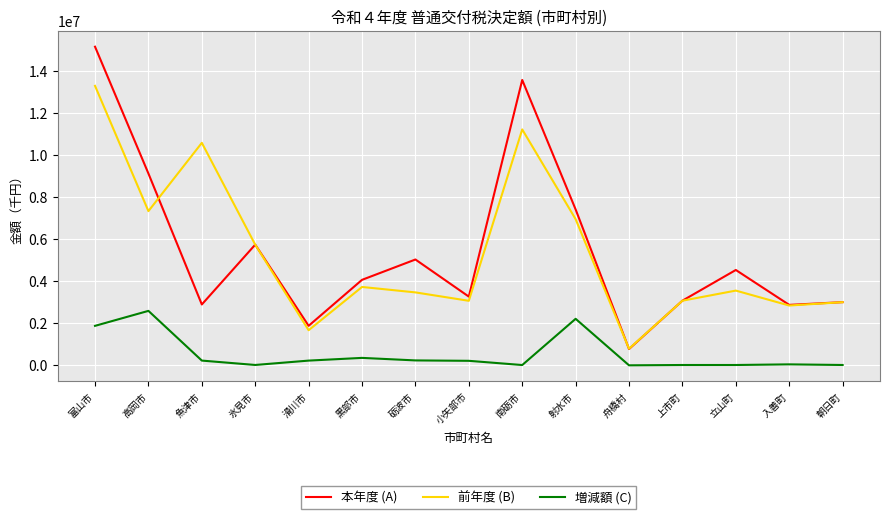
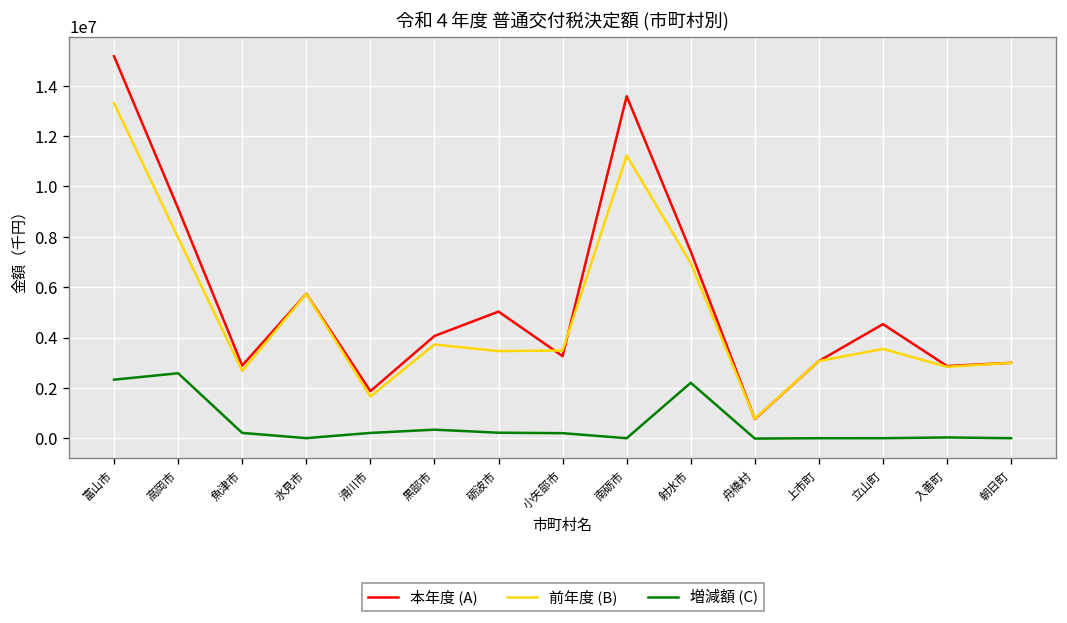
  {
    "本年度 (A)": {
      "富山市": 15200000,
      "高岡市": 9100000,
      "魚津市": 2900000,
      "滑川市": 1900000,
      "黒部市": 4100000,
      "砺波市": 5000000,
      "小矢部市": 3300000,
      "南砺市": 13600000,
      "射水市": 7400000,
      "立山町": 4500000
    },
    "前年度 (B)": {
      "富山市": 13300000,
-     "高岡市": 7300000,
-     "魚津市": 10600000,
+     "高岡市": 8000000,
+     "魚津市": 2700000,
      "滑川市": 1700000,
      "黒部市": 3700000,
      "砺波市": 3500000,
-     "小矢部市": 3100000,
+     "小矢部市": 3500000,
      "南砺市": 11200000,
      "射水市": 7000000,
      "立山町": 3500000
    },
    "増減額 (C)": {
-     "富山市": 1900000,
+     "富山市": 2300000,
      "高岡市": 2600000,
      "魚津市": 200000,
      "氷見市": 0,
      "滑川市": 200000,
      "黒部市": 300000,
      "砺波市": 200000,
      "小矢部市": 200000,
      "南砺市": 0,
      "射水市": 2200000,
      "舟橋村": 0,
      "上市町": 0,
      "立山町": 0,
      "入善町": 0,
      "朝日町": 0
    }
  }
